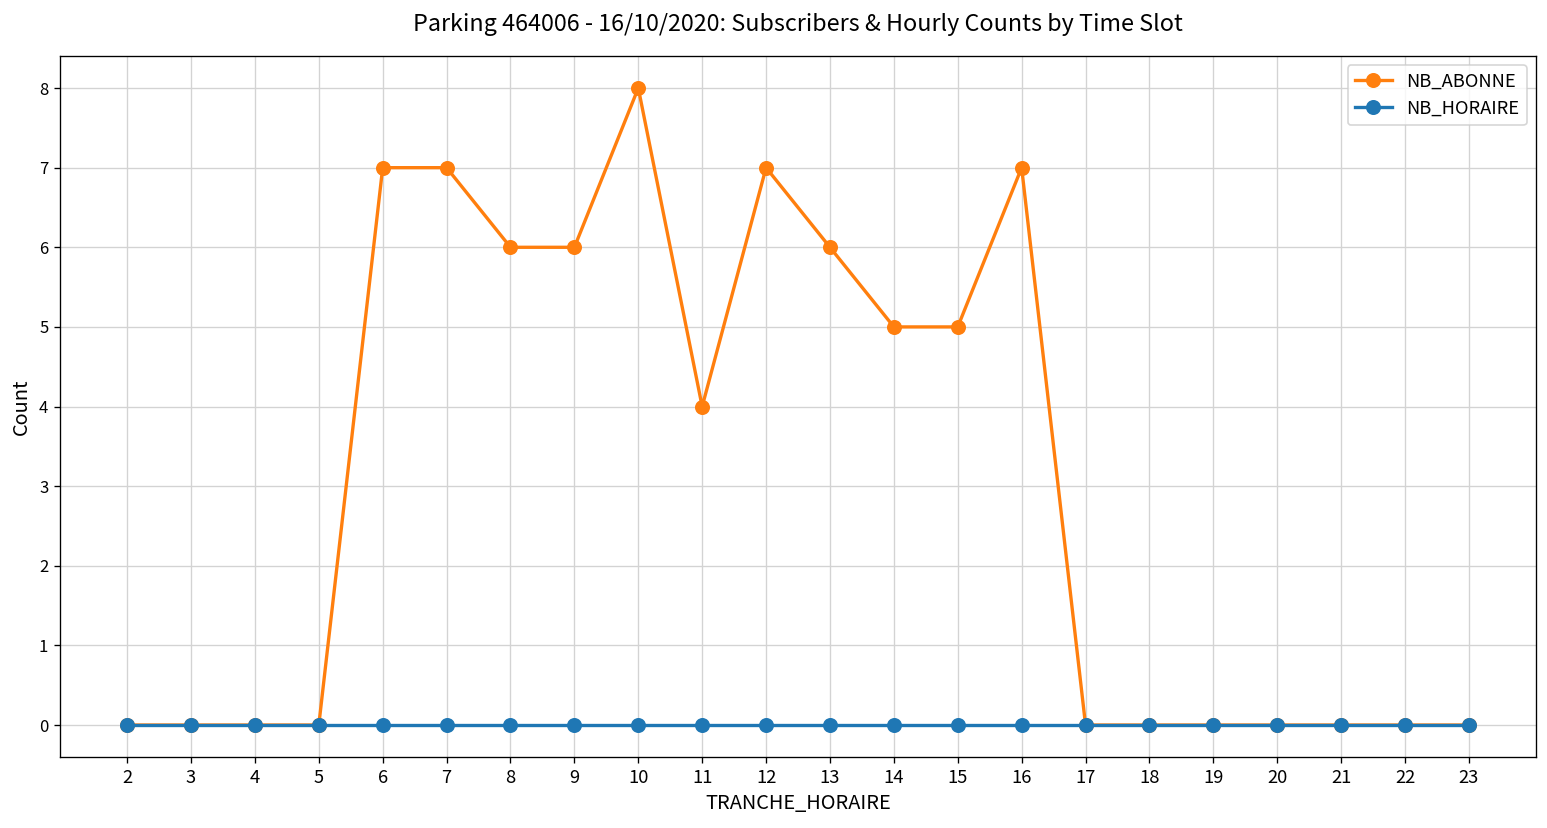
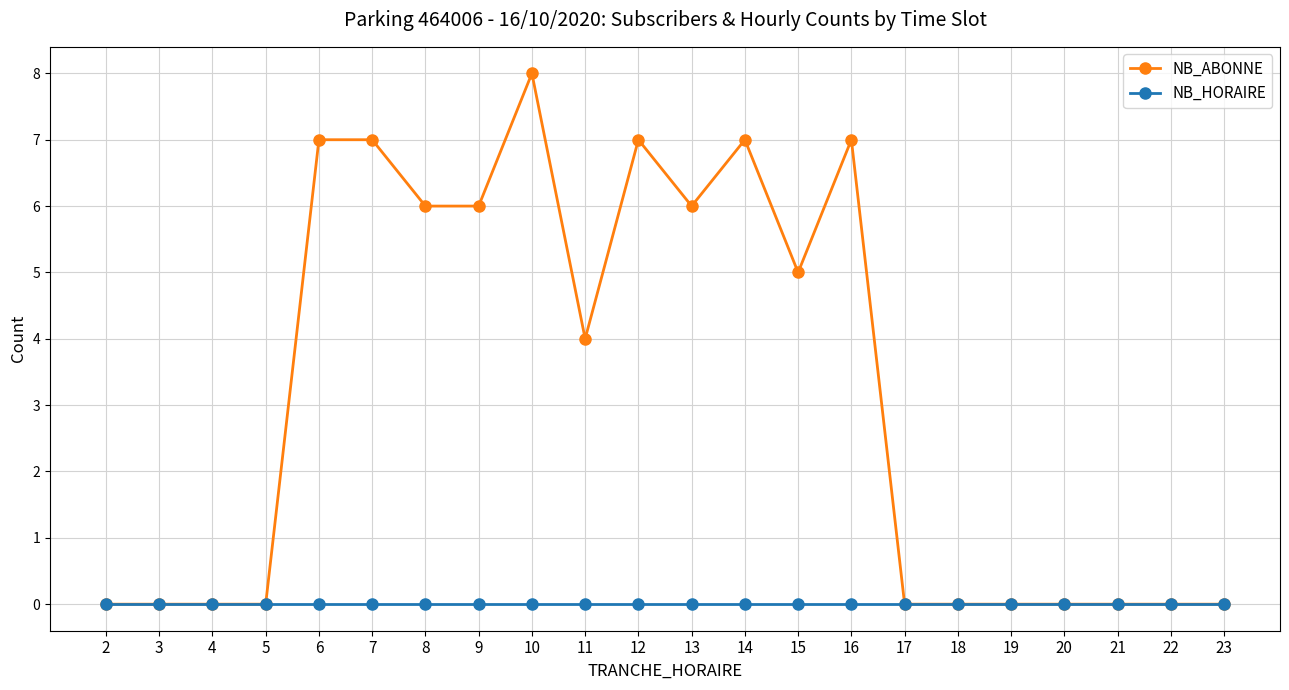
  {
    "NB_ABONNE": {
      "6": 7,
      "7": 7,
      "8": 6,
      "9": 6,
      "10": 8,
      "11": 4,
      "12": 7,
      "13": 6,
-     "14": 5,
+     "14": 7,
      "15": 5,
      "16": 7
    },
    "NB_HORAIRE": {
      "6": 0,
      "7": 0,
      "8": 0,
      "9": 0,
      "10": 0,
      "11": 0,
      "12": 0,
      "13": 0,
      "14": 0,
      "15": 0,
      "16": 0
    }
  }
